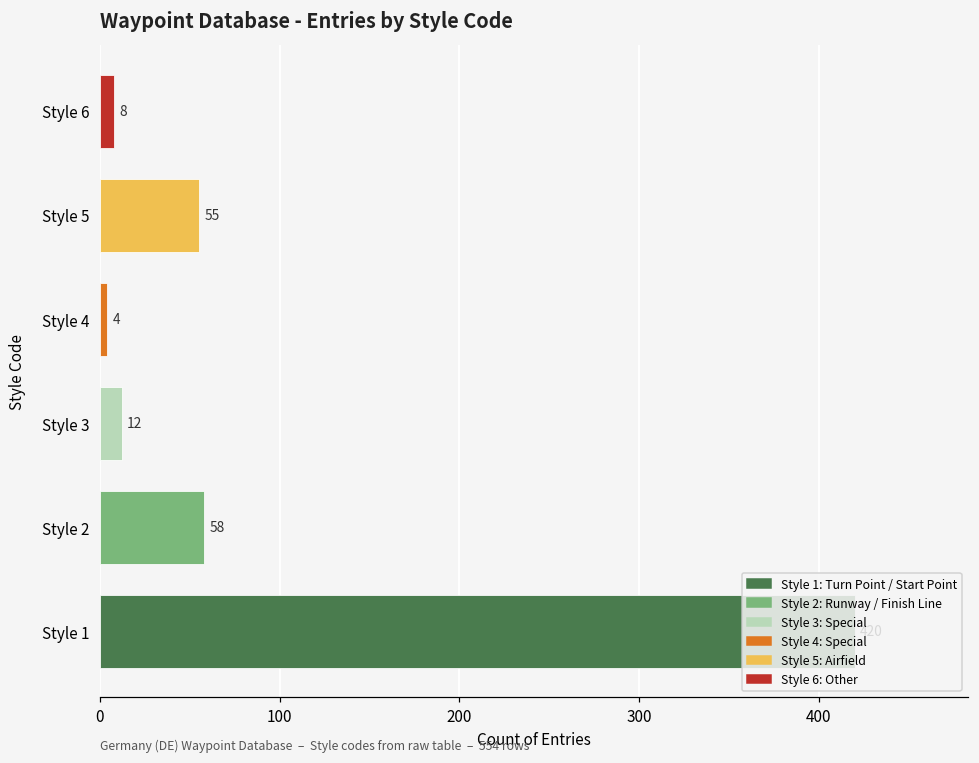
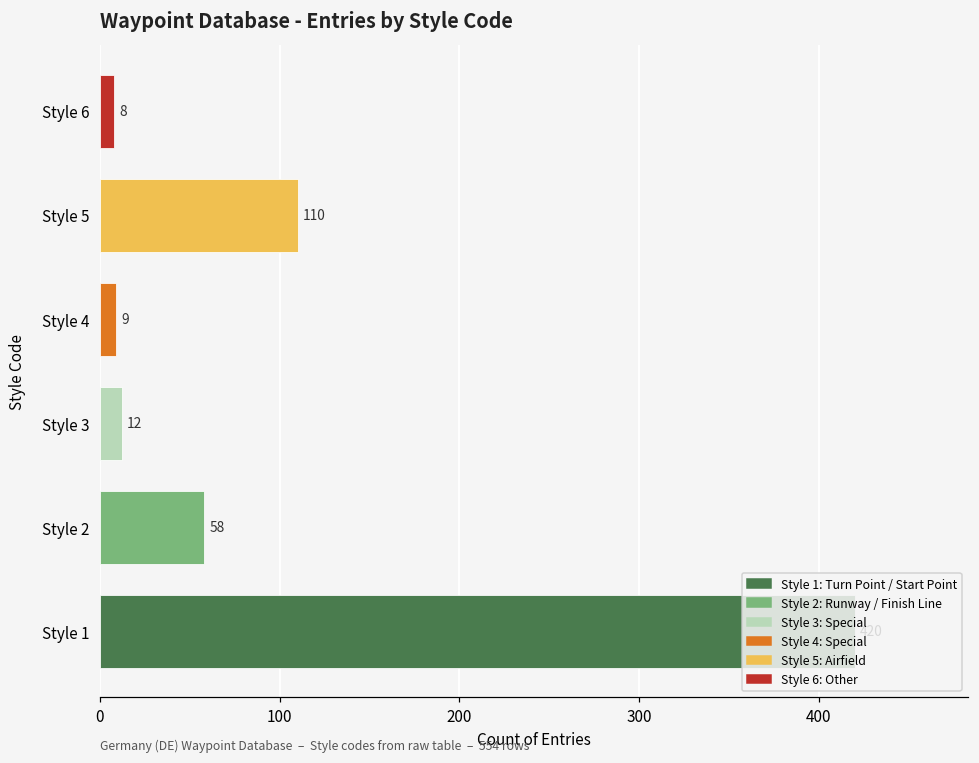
  {
    "Style 6": 8,
-   "Style 5": 55,
-   "Style 4": 4,
+   "Style 5": 110,
+   "Style 4": 9,
    "Style 3": 12,
    "Style 2": 58
  }
